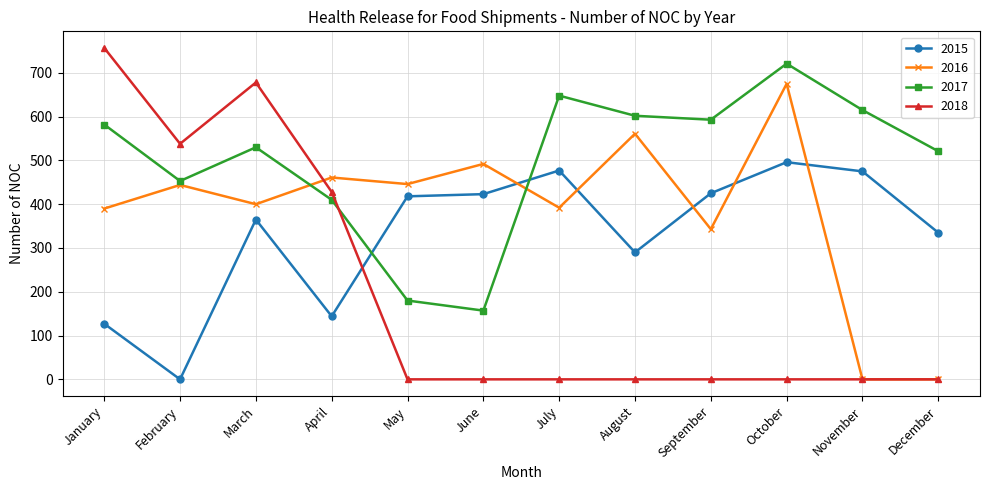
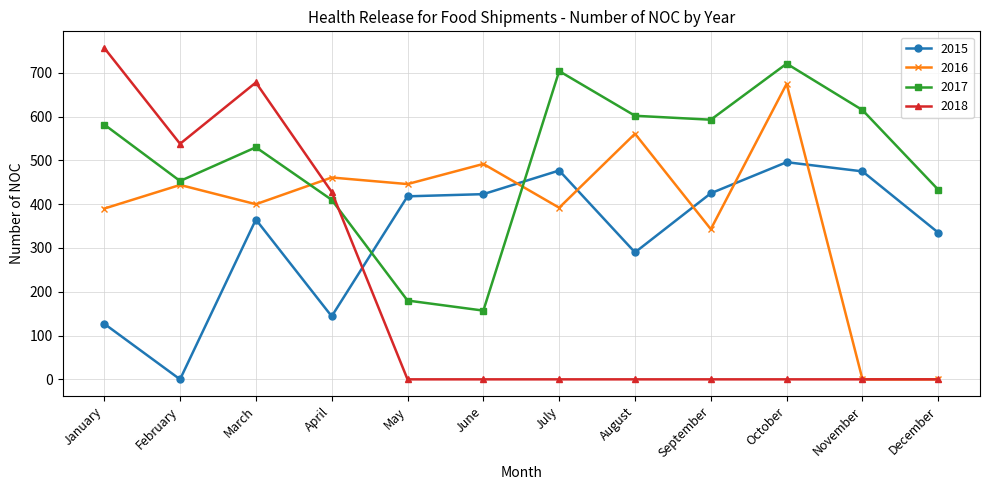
  {
    "2015": {
      "January": 130,
      "February": 0,
      "March": 370,
      "April": 140,
      "May": 420,
      "June": 420,
      "July": 480,
      "August": 290,
      "September": 430,
      "October": 500,
      "November": 480,
      "December": 340
    },
    "2016": {
      "January": 390,
      "February": 440,
      "March": 400,
      "April": 460,
      "May": 450,
      "June": 490,
      "July": 390,
      "August": 560,
      "September": 340,
      "October": 680
    },
    "2017": {
      "January": 580,
      "February": 450,
      "March": 530,
      "April": 410,
      "May": 180,
      "June": 160,
-     "July": 650,
+     "July": 700,
      "August": 600,
      "September": 590,
      "October": 720,
      "November": 620,
-     "December": 520
+     "December": 430
    },
    "2018": {
      "January": 760,
      "February": 540,
      "March": 680,
      "April": 430,
      "May": 0,
      "June": 0,
      "July": 0,
      "August": 0,
      "September": 0,
      "October": 0
    }
  }
